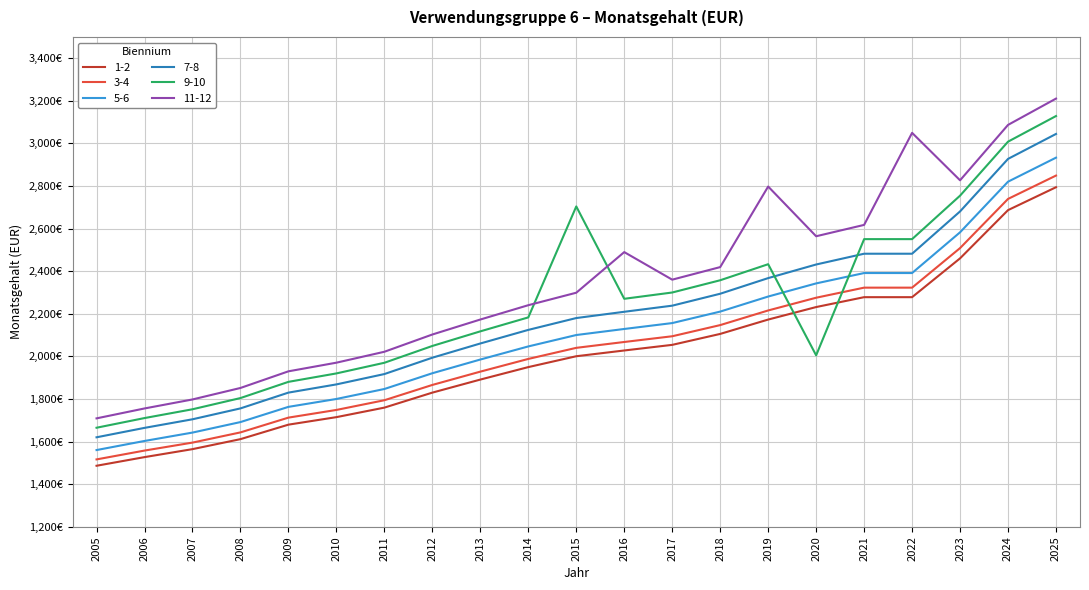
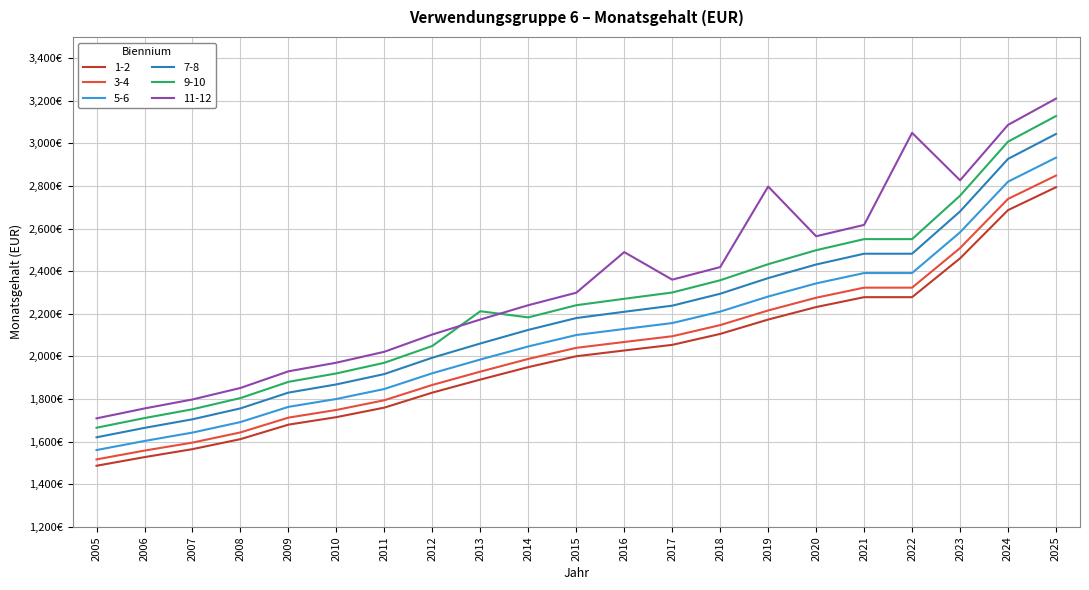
  {
    "9-10": {
      "2005": "1,670€",
      "2006": "1,710€",
      "2007": "1,750€",
      "2008": "1,800€",
      "2009": "1,880€",
      "2010": "1,920€",
      "2011": "1,970€",
      "2012": "2,050€",
-     "2013": "2,120€",
+     "2013": "2,210€",
      "2014": "2,180€",
-     "2015": "2,700€",
+     "2015": "2,240€",
      "2016": "2,270€",
      "2017": "2,300€",
      "2018": "2,360€",
      "2019": "2,430€",
-     "2020": "2,010€",
+     "2020": "2,500€",
      "2021": "2,550€",
      "2022": "2,550€",
      "2023": "2,750€",
      "2024": "3,010€",
      "2025": "3,130€"
    },
    "11-12": {
      "2005": "1,710€",
      "2006": "1,760€",
      "2007": "1,800€",
      "2008": "1,850€",
      "2009": "1,930€",
      "2010": "1,970€",
      "2011": "2,020€",
      "2012": "2,100€",
      "2013": "2,170€",
      "2014": "2,240€",
      "2015": "2,300€",
      "2016": "2,490€",
      "2017": "2,360€",
      "2018": "2,420€",
      "2019": "2,800€",
      "2020": "2,560€",
      "2021": "2,620€",
      "2022": "3,050€",
      "2023": "2,830€",
      "2024": "3,090€",
      "2025": "3,210€"
    }
  }
